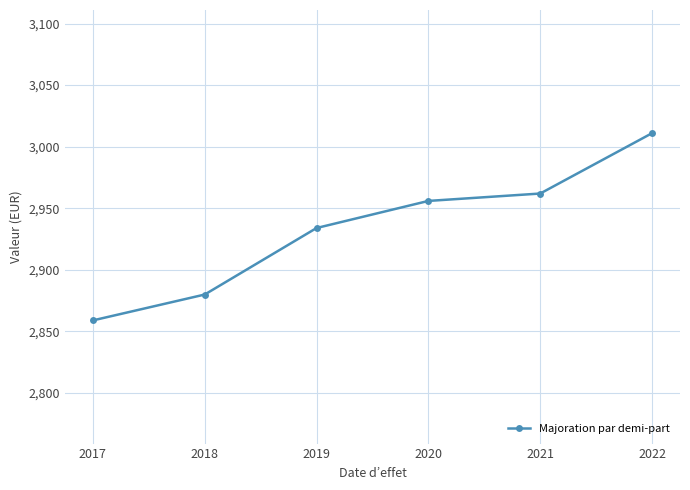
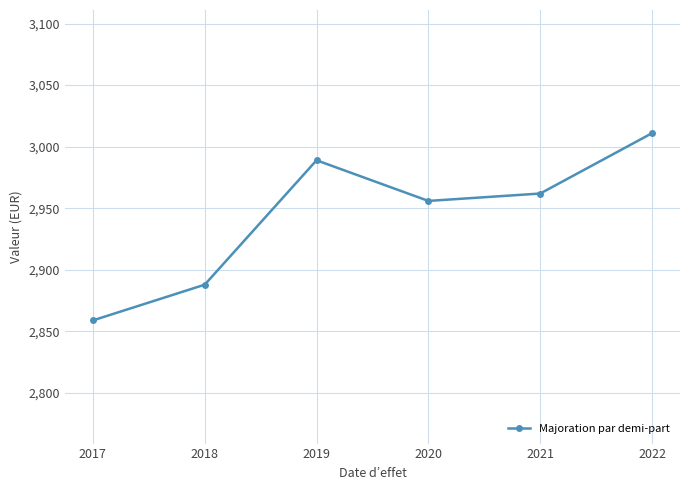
  {
    "2017": "2,859",
-   "2018": "2,880",
-   "2019": "2,934",
+   "2018": "2,888",
+   "2019": "2,989",
    "2020": "2,956",
    "2021": "2,962",
    "2022": "3,011"
  }
